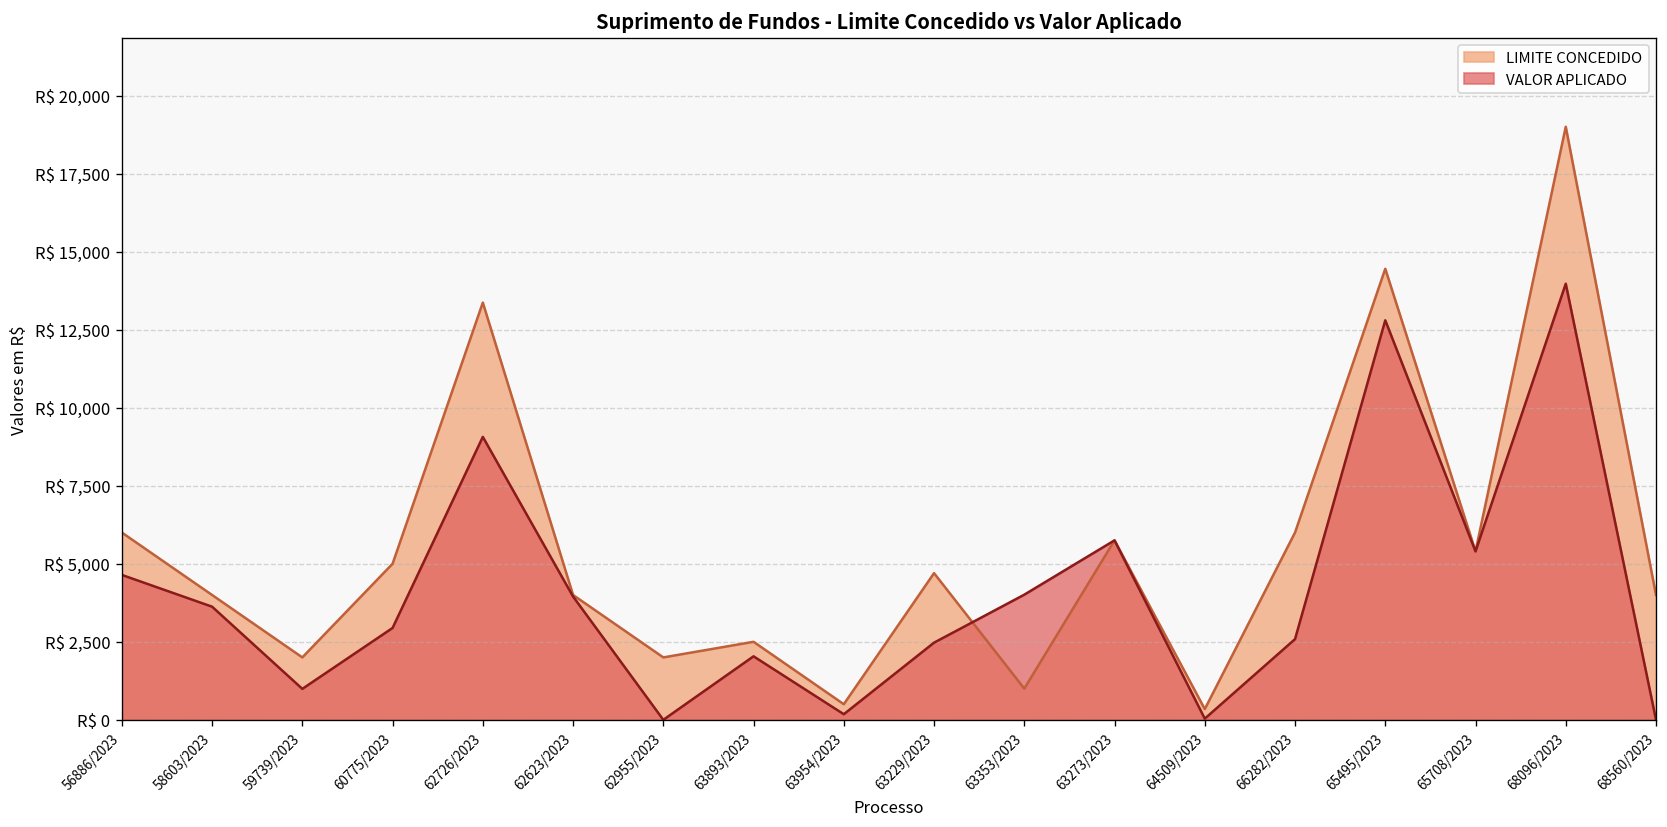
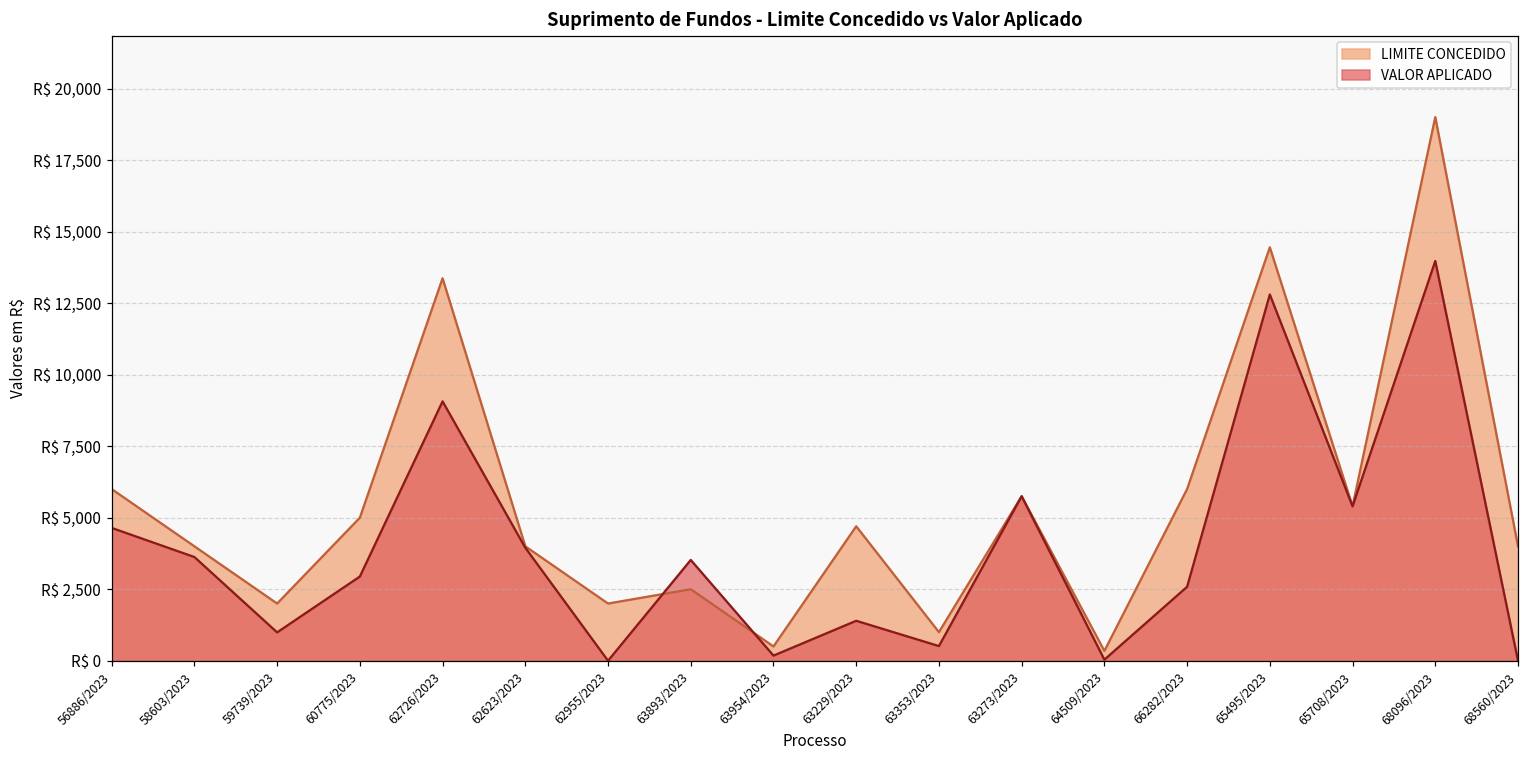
  {
    "LIMITE CONCEDIDO": {
      "56886/2023": "R$ 6,000",
      "58603/2023": "R$ 4,000",
      "59739/2023": "R$ 2,000",
      "60775/2023": "R$ 5,000",
      "62726/2023": "R$ 13,400",
      "62955/2023": "R$ 2,000",
      "63893/2023": "R$ 2,500",
      "63954/2023": "R$ 500",
      "63229/2023": "R$ 4,700",
      "63353/2023": "R$ 1,000",
      "64509/2023": "R$ 300",
      "66282/2023": "R$ 6,000",
      "65495/2023": "R$ 14,500",
      "68096/2023": "R$ 19,000",
      "68560/2023": "R$ 4,000"
    },
    "VALOR APLICADO": {
      "56886/2023": "R$ 4,600",
      "58603/2023": "R$ 3,600",
      "59739/2023": "R$ 1,000",
      "60775/2023": "R$ 2,900",
      "62726/2023": "R$ 9,100",
      "62955/2023": "R$ 0",
-     "63893/2023": "R$ 2,000",
+     "63893/2023": "R$ 3,500",
      "63954/2023": "R$ 200",
-     "63229/2023": "R$ 2,500",
-     "63353/2023": "R$ 4,000",
+     "63229/2023": "R$ 1,400",
+     "63353/2023": "R$ 500",
      "64509/2023": "R$ 0",
      "66282/2023": "R$ 2,600",
      "65495/2023": "R$ 12,800",
      "68096/2023": "R$ 14,000",
      "68560/2023": "R$ 0"
    }
  }
